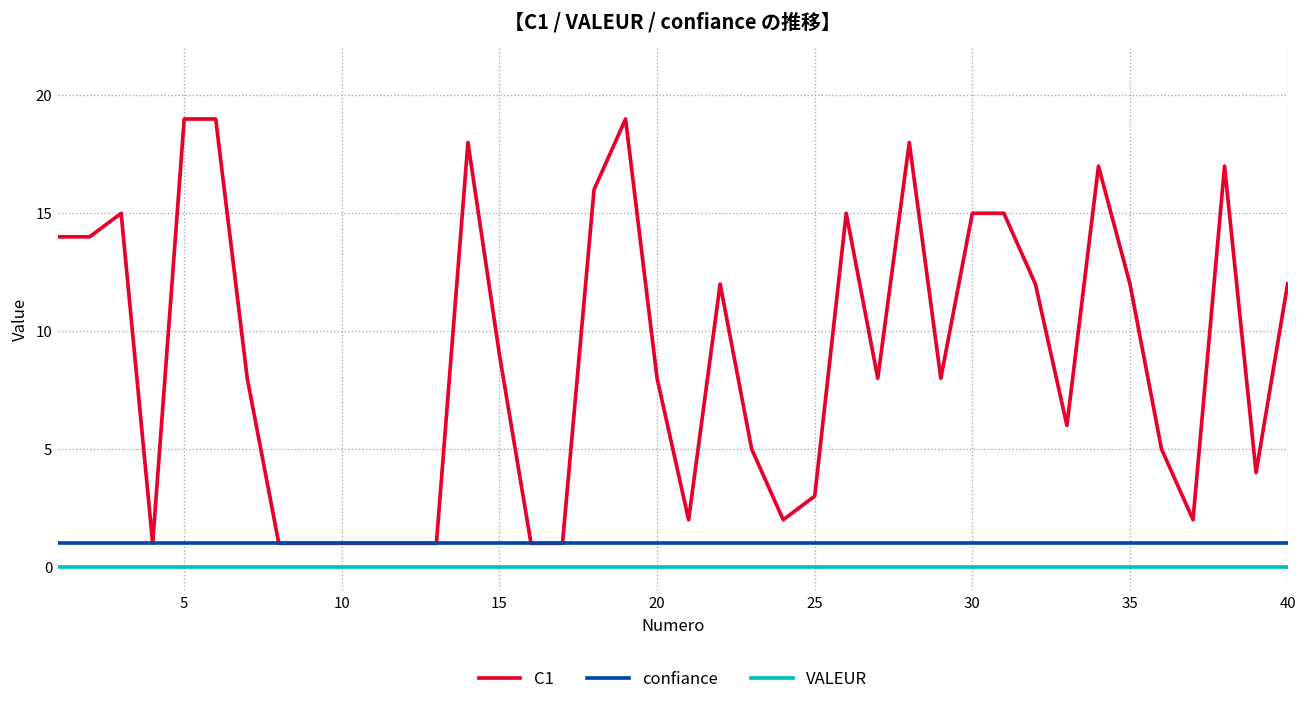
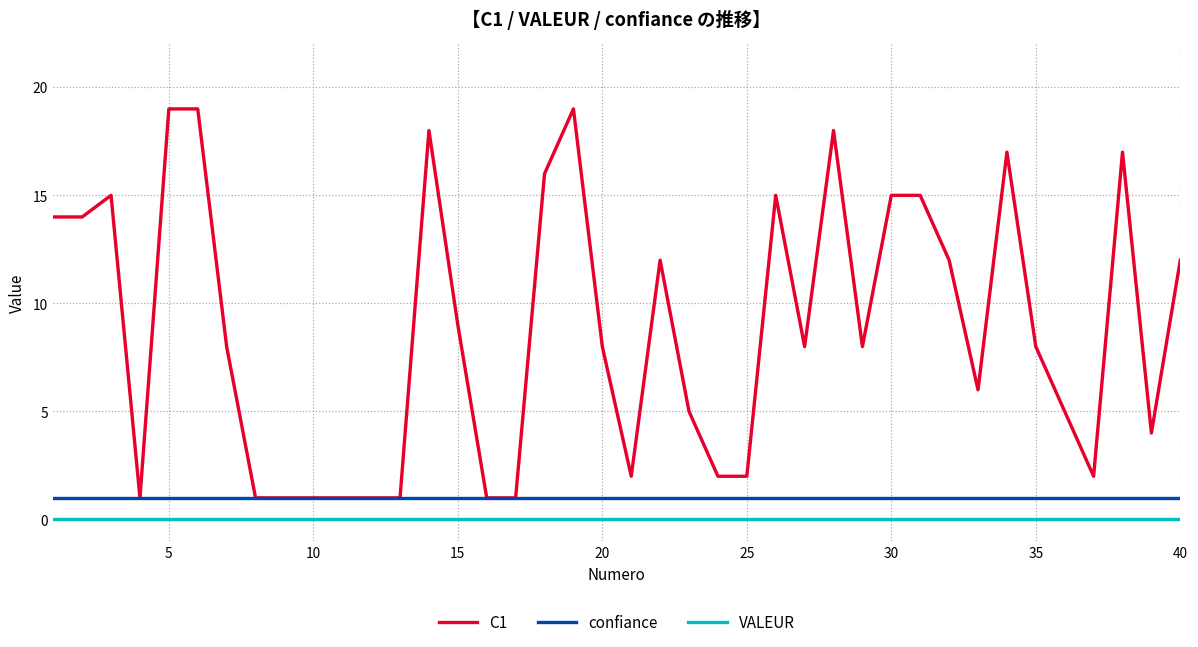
  {
    "C1": {
      "5": 19,
      "15": 9,
      "20": 8,
-     "25": 3,
+     "25": 2,
      "30": 15,
-     "35": 12,
+     "35": 8,
      "40": 12
    },
    "confiance": {
      "5": 1,
      "15": 1,
      "20": 1,
      "25": 1,
      "30": 1,
      "35": 1,
      "40": 1
    },
    "VALEUR": {
      "5": 0,
      "10": 0,
      "15": 0,
      "20": 0,
      "25": 0,
      "30": 0,
      "35": 0,
      "40": 0
    }
  }
